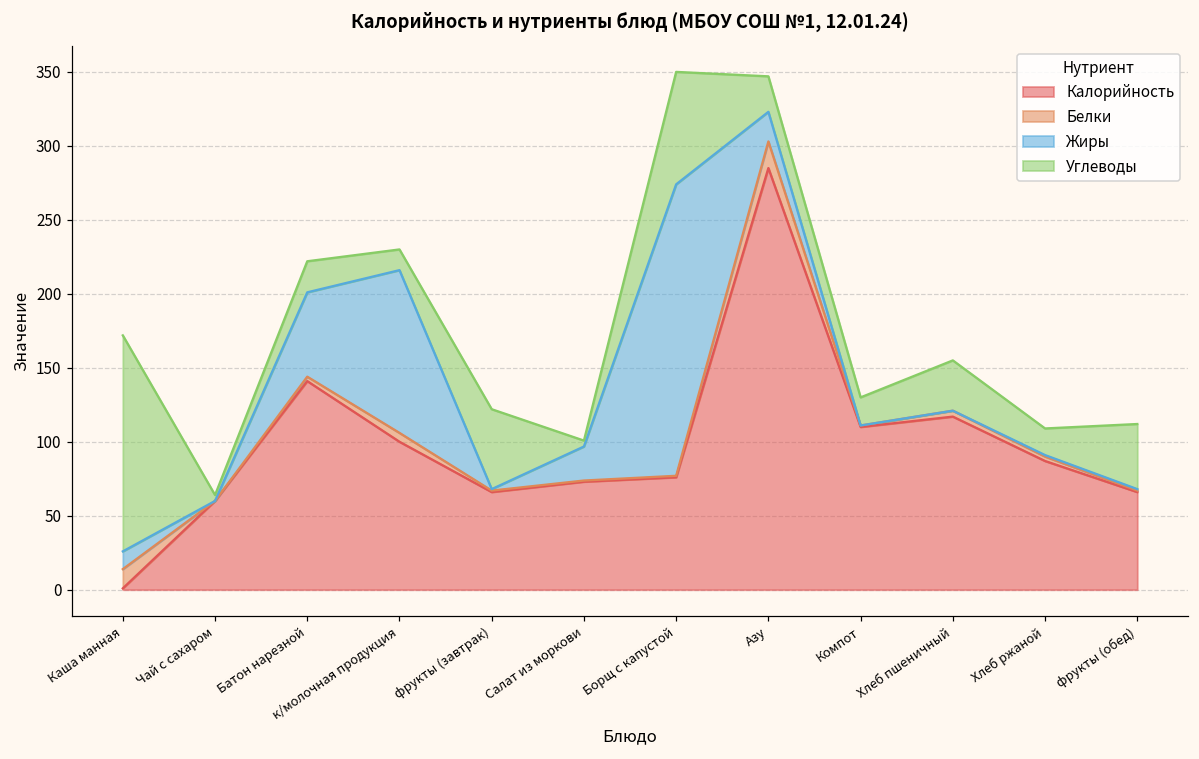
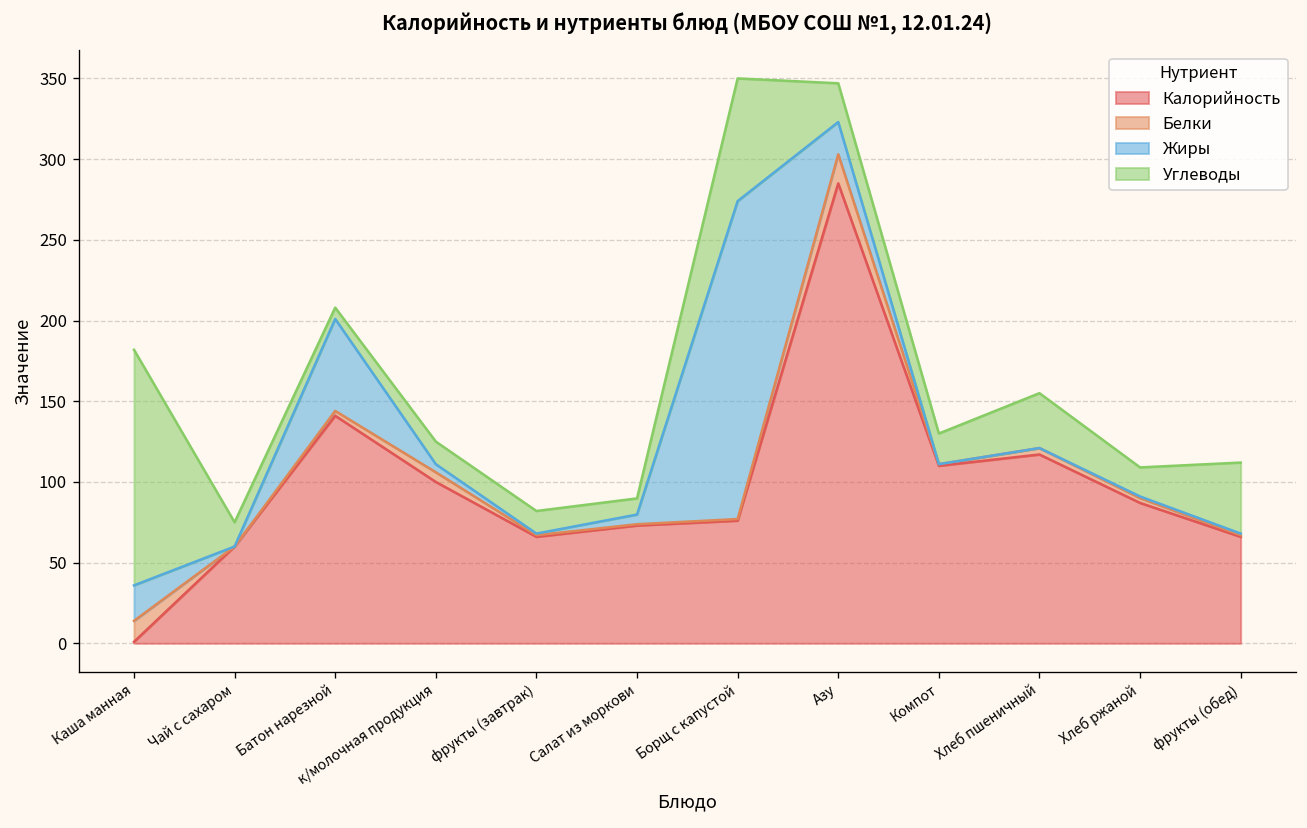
  {
    "Жиры": {
-     "Каша манная": 12,
+     "Каша манная": 22,
      "Батон нарезной": 57,
-     "к/молочная продукция": 110,
-     "Салат из моркови": 23,
+     "к/молочная продукция": 5,
+     "Салат из моркови": 6,
      "Борщ с капустой": 197,
      "Азу": 20
    },
    "Углеводы": {
      "Каша манная": 146,
-     "Чай с сахаром": 4,
-     "Батон нарезной": 21,
+     "Чай с сахаром": 15,
+     "Батон нарезной": 7,
      "к/молочная продукция": 14,
-     "фрукты (завтрак)": 54,
-     "Салат из моркови": 4,
+     "фрукты (завтрак)": 14,
+     "Салат из моркови": 10,
      "Борщ с капустой": 76,
      "Азу": 24,
      "Компот": 19,
      "Хлеб пшеничный": 34,
      "Хлеб ржаной": 18,
      "фрукты (обед)": 44
    }
  }
